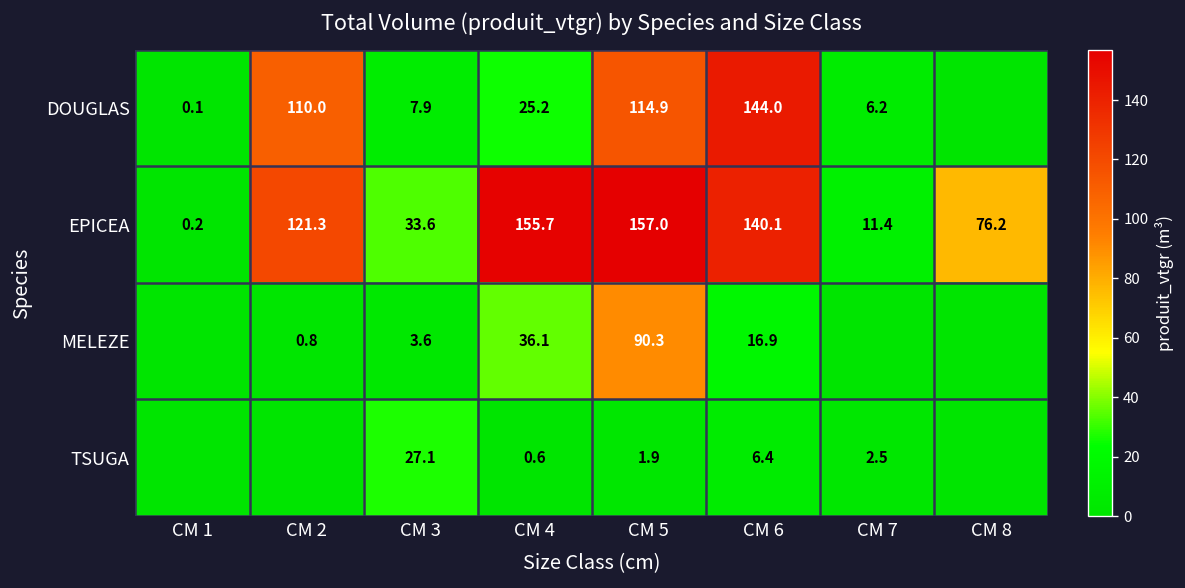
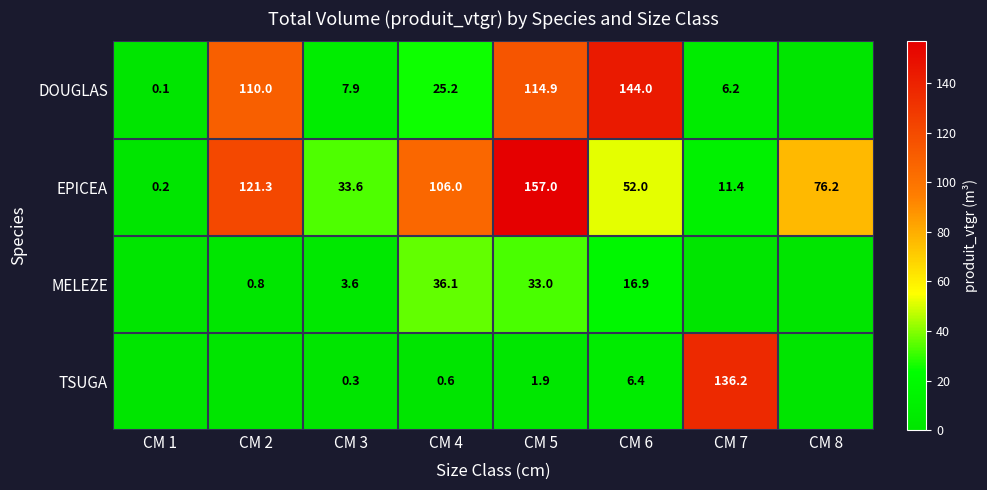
  {
    "DOUGLAS": {
      "CM 1": 0.1,
      "CM 2": 110.0,
      "CM 3": 7.9,
      "CM 4": 25.2,
      "CM 5": 114.9,
      "CM 6": 144.0,
      "CM 7": 6.2
    },
    "EPICEA": {
      "CM 1": 0.2,
      "CM 2": 121.3,
      "CM 3": 33.6,
-     "CM 4": 155.7,
+     "CM 4": 106.0,
      "CM 5": 157.0,
-     "CM 6": 140.1,
+     "CM 6": 52.0,
      "CM 7": 11.4,
      "CM 8": 76.2
    },
    "MELEZE": {
      "CM 2": 0.8,
      "CM 3": 3.6,
      "CM 4": 36.1,
-     "CM 5": 90.3,
+     "CM 5": 33.0,
      "CM 6": 16.9
    },
    "TSUGA": {
-     "CM 3": 27.1,
+     "CM 3": 0.3,
      "CM 4": 0.6,
      "CM 5": 1.9,
      "CM 6": 6.4,
-     "CM 7": 2.5
+     "CM 7": 136.2
    }
  }
